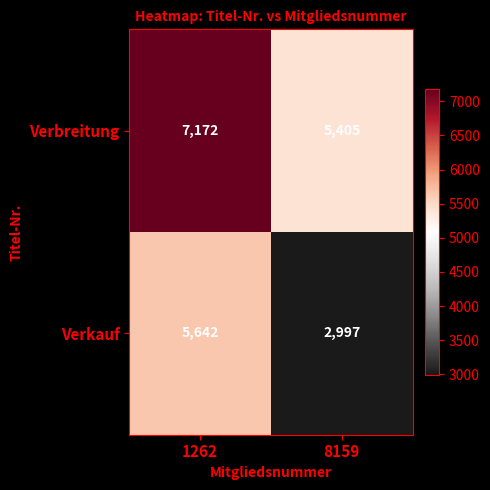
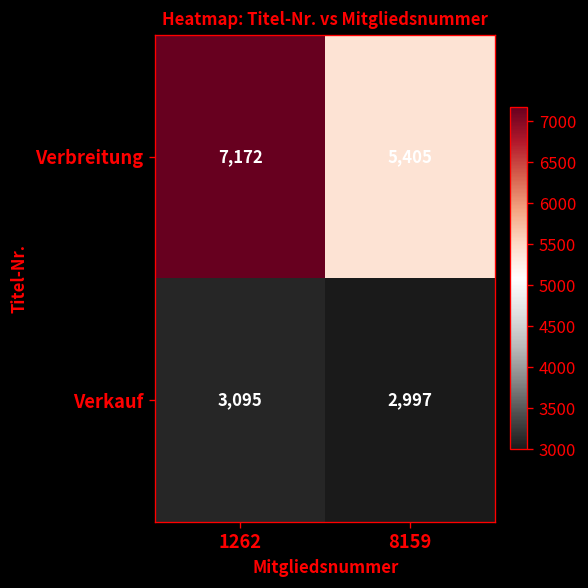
  {
    "Verbreitung": {
      "1262": "7,172"
    },
    "Verkauf": {
-     "1262": "5,642",
+     "1262": "3,095",
      "8159": "2,997"
    }
  }
